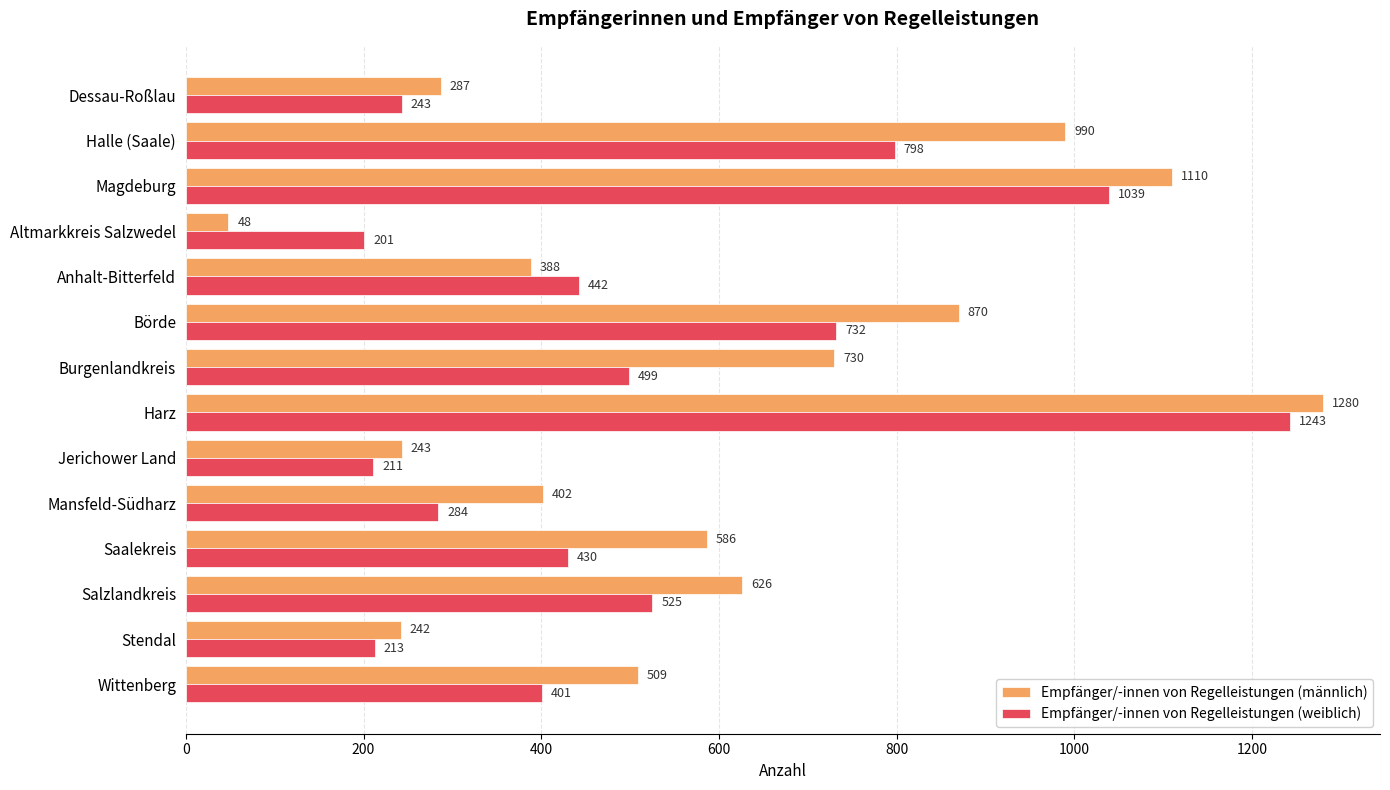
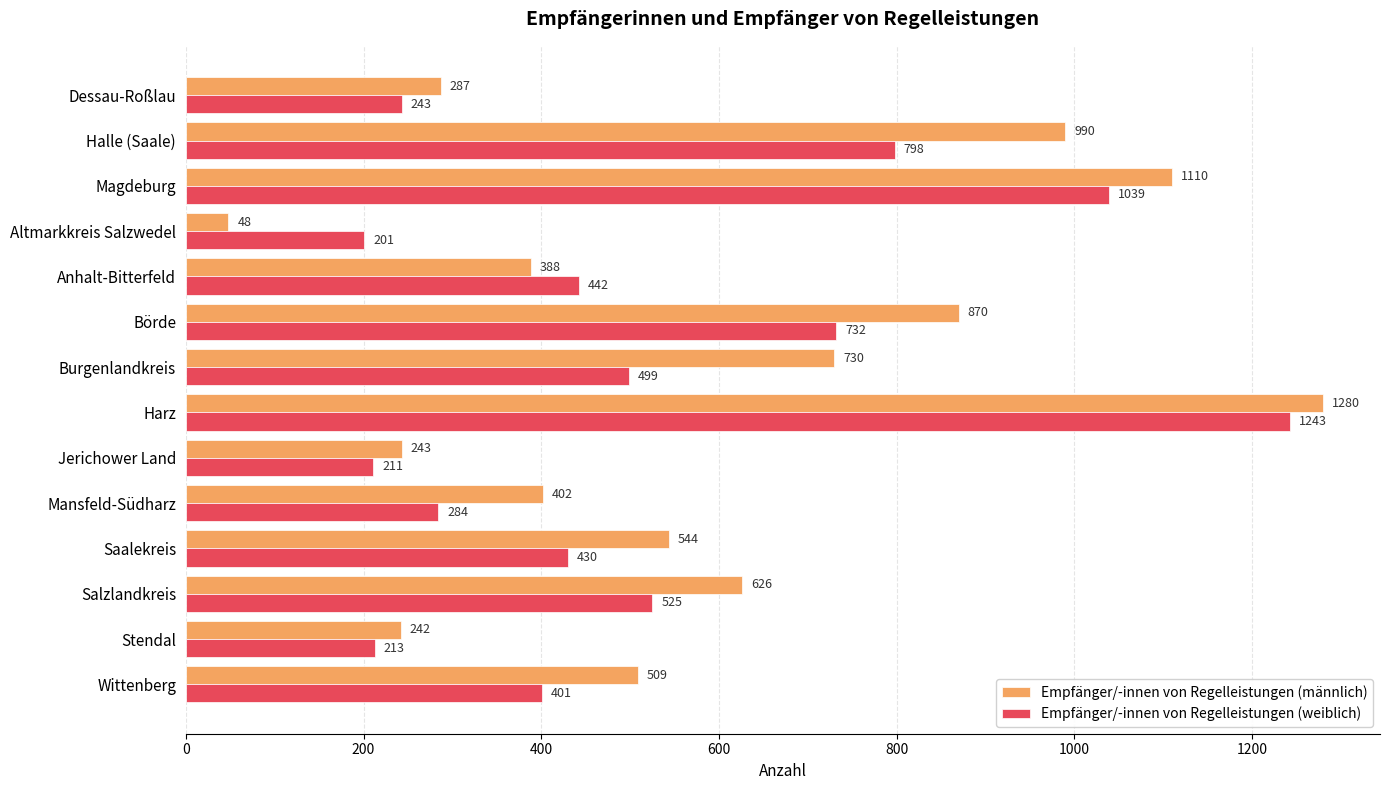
  {
    "Empfänger/-innen von Regelleistungen (männlich)": {
      "Dessau-Roßlau": 287,
      "Halle (Saale)": 990,
      "Magdeburg": 1110,
      "Altmarkkreis Salzwedel": 48,
      "Anhalt-Bitterfeld": 388,
      "Börde": 870,
      "Burgenlandkreis": 730,
      "Harz": 1280,
      "Jerichower Land": 243,
      "Mansfeld-Südharz": 402,
-     "Saalekreis": 586,
+     "Saalekreis": 544,
      "Salzlandkreis": 626,
      "Stendal": 242,
      "Wittenberg": 509
    },
    "Empfänger/-innen von Regelleistungen (weiblich)": {
      "Dessau-Roßlau": 243,
      "Halle (Saale)": 798,
      "Magdeburg": 1039,
      "Altmarkkreis Salzwedel": 201,
      "Anhalt-Bitterfeld": 442,
      "Börde": 732,
      "Burgenlandkreis": 499,
      "Harz": 1243,
      "Jerichower Land": 211,
      "Mansfeld-Südharz": 284,
      "Saalekreis": 430,
      "Salzlandkreis": 525,
      "Stendal": 213,
      "Wittenberg": 401
    }
  }
